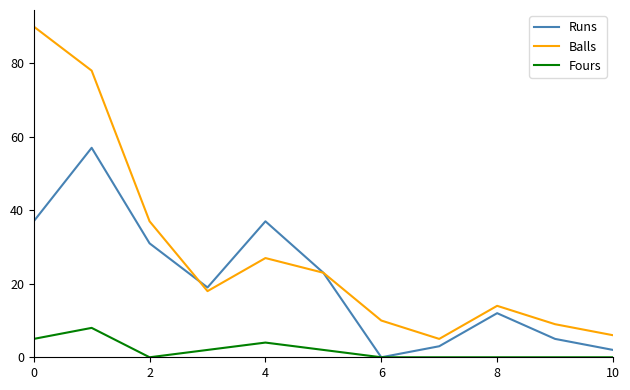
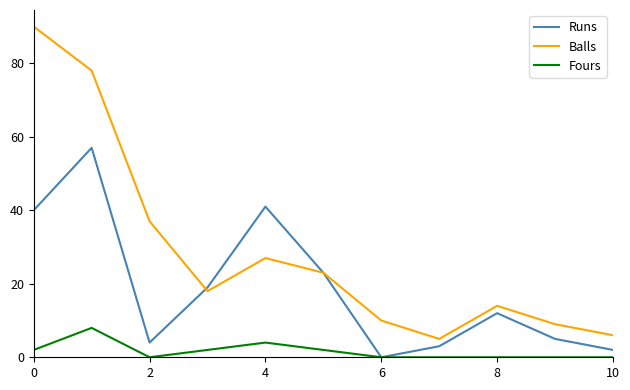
  {
    "Runs": {
-     "0": 37,
-     "2": 31,
-     "4": 37,
+     "0": 40,
+     "2": 4,
+     "4": 41,
      "8": 12,
      "10": 2
    },
    "Balls": {
      "0": 90,
      "2": 37,
      "4": 27,
      "6": 10,
      "8": 14,
      "10": 6
    },
    "Fours": {
-     "0": 5,
+     "0": 2,
      "2": 0,
      "4": 4,
      "8": 0,
      "10": 0
    }
  }
